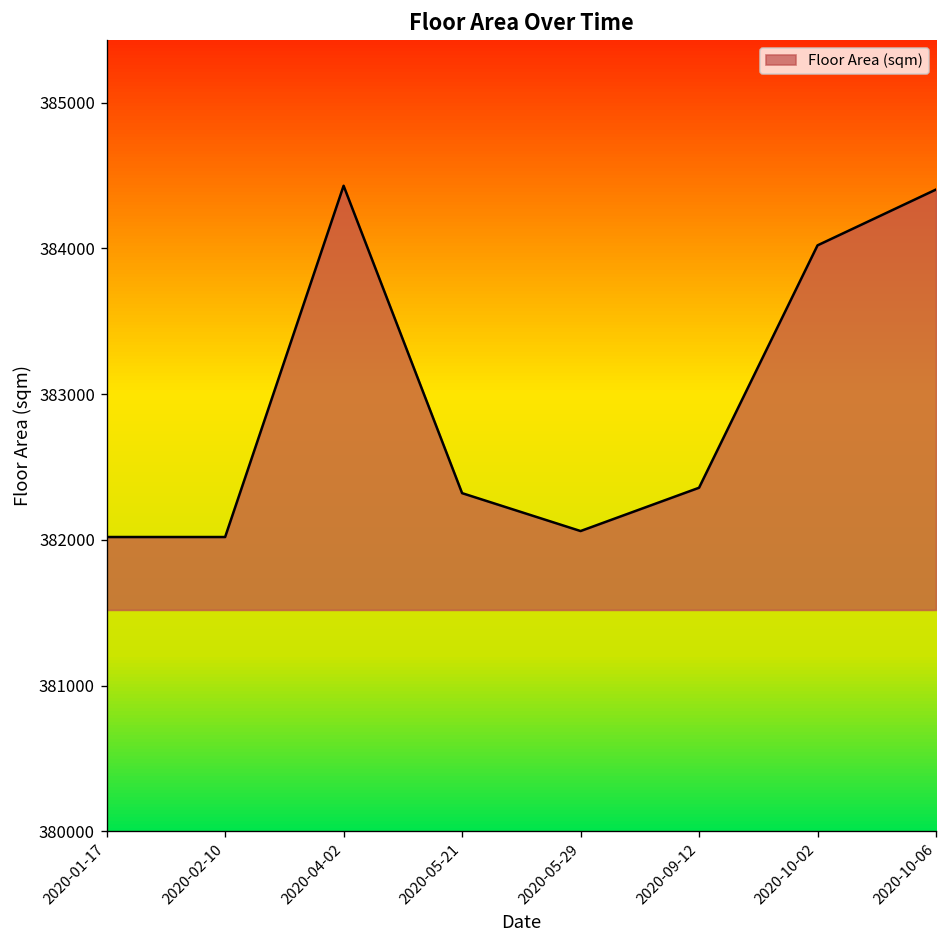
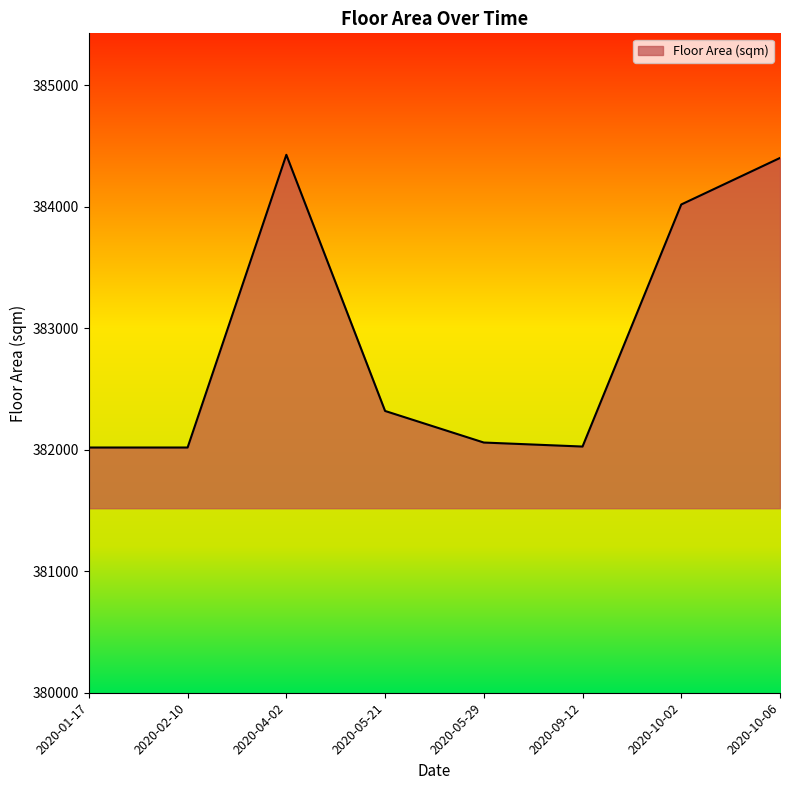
  {
    "2020-01-17": 382020,
    "2020-02-10": 382020,
    "2020-04-02": 384430,
    "2020-05-21": 382320,
    "2020-05-29": 382060,
-   "2020-09-12": 382360,
+   "2020-09-12": 382030,
    "2020-10-02": 384020,
    "2020-10-06": 384400
  }
